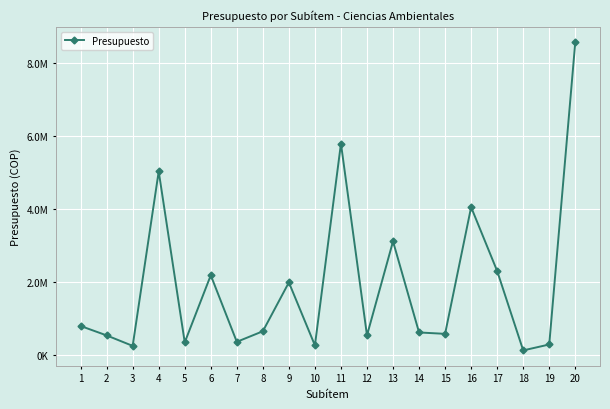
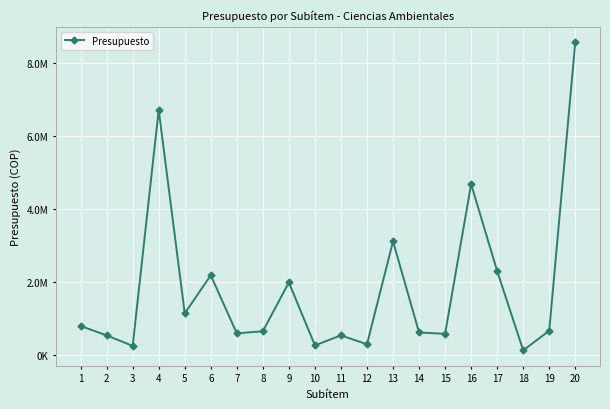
  {
    "1": 800000,
    "2": 500000,
    "3": 300000,
-   "4": 5000000,
-   "5": 300000,
+   "4": 6700000,
+   "5": 1100000,
    "6": 2200000,
-   "7": 400000,
+   "7": 600000,
    "8": 700000,
    "9": 2000000,
    "10": 300000,
-   "11": 5800000,
-   "12": 500000,
+   "11": 500000,
+   "12": 300000,
    "13": 3100000,
    "14": 600000,
    "15": 600000,
-   "16": 4100000,
+   "16": 4700000,
    "17": 2300000,
    "18": 100000,
-   "19": 300000,
+   "19": 700000,
    "20": 8600000
  }
